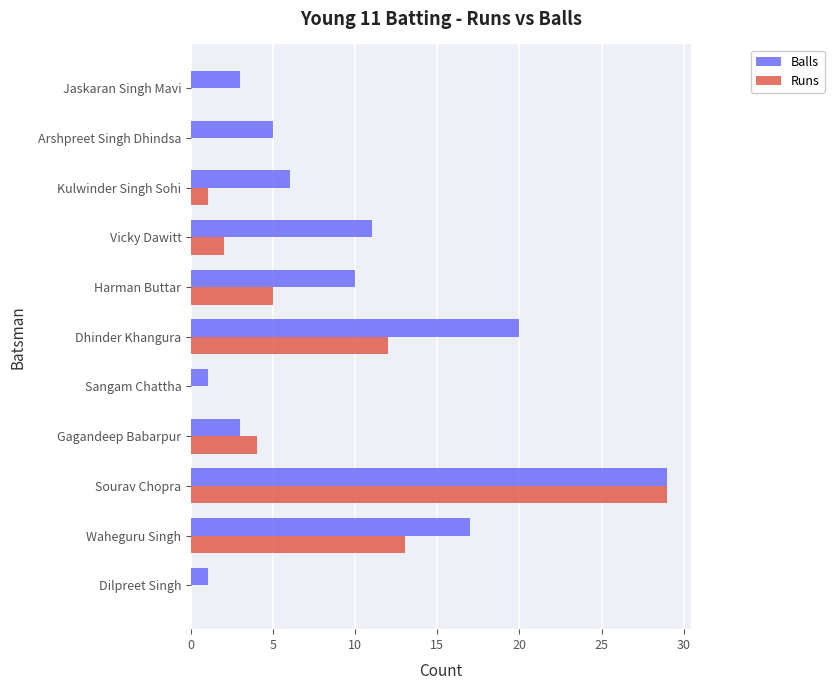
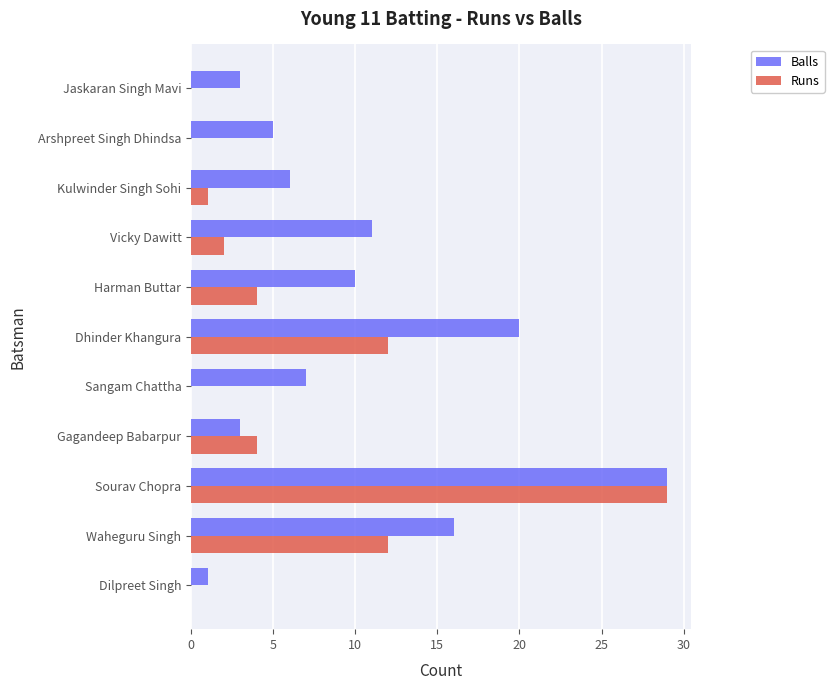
  {
    "Balls": {
      "Jaskaran Singh Mavi": 3,
      "Arshpreet Singh Dhindsa": 5,
      "Kulwinder Singh Sohi": 6,
      "Vicky Dawitt": 11,
      "Harman Buttar": 10,
      "Dhinder Khangura": 20,
-     "Sangam Chattha": 1,
+     "Sangam Chattha": 7,
      "Gagandeep Babarpur": 3,
      "Sourav Chopra": 29,
-     "Waheguru Singh": 17,
+     "Waheguru Singh": 16,
      "Dilpreet Singh": 1
    },
    "Runs": {
      "Jaskaran Singh Mavi": 0,
      "Arshpreet Singh Dhindsa": 0,
      "Kulwinder Singh Sohi": 1,
      "Vicky Dawitt": 2,
-     "Harman Buttar": 5,
+     "Harman Buttar": 4,
      "Dhinder Khangura": 12,
      "Sangam Chattha": 0,
      "Gagandeep Babarpur": 4,
      "Sourav Chopra": 29,
-     "Waheguru Singh": 13,
+     "Waheguru Singh": 12,
      "Dilpreet Singh": 0
    }
  }
